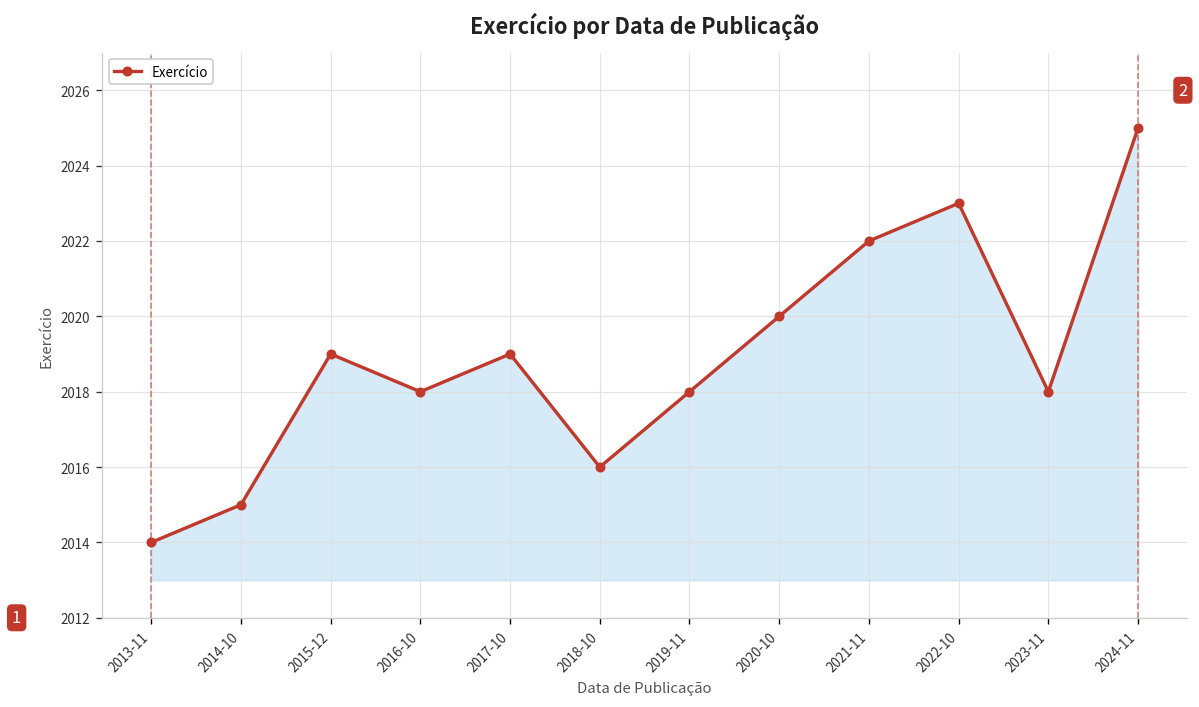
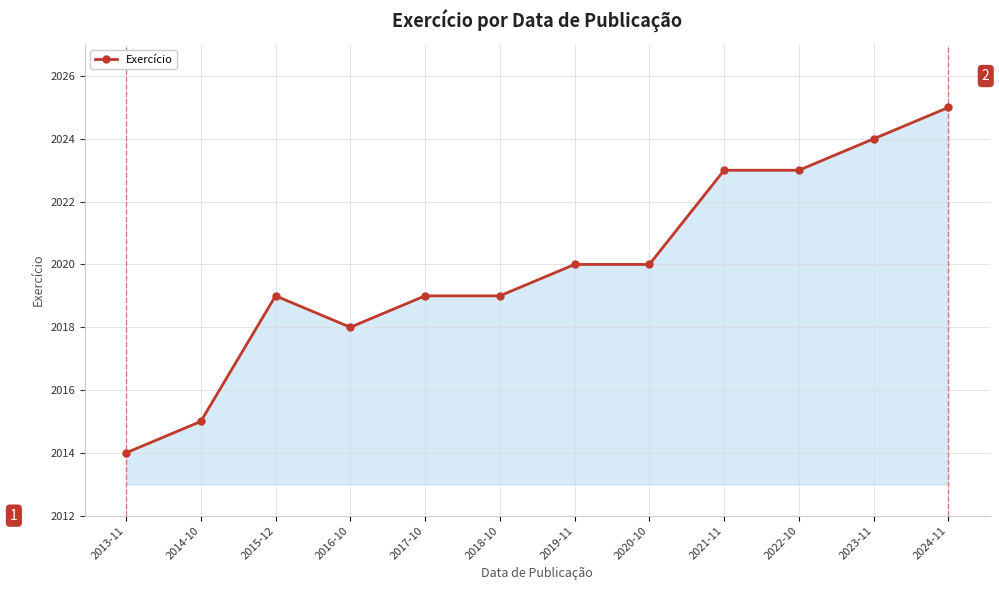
  {
    "2013-11": 2014,
    "2014-10": 2015,
    "2015-12": 2019,
    "2016-10": 2018,
    "2017-10": 2019,
-   "2018-10": 2016,
-   "2019-11": 2018,
+   "2018-10": 2019,
+   "2019-11": 2020,
    "2020-10": 2020,
-   "2021-11": 2022,
+   "2021-11": 2023,
    "2022-10": 2023,
-   "2023-11": 2018,
+   "2023-11": 2024,
    "2024-11": 2025
  }
